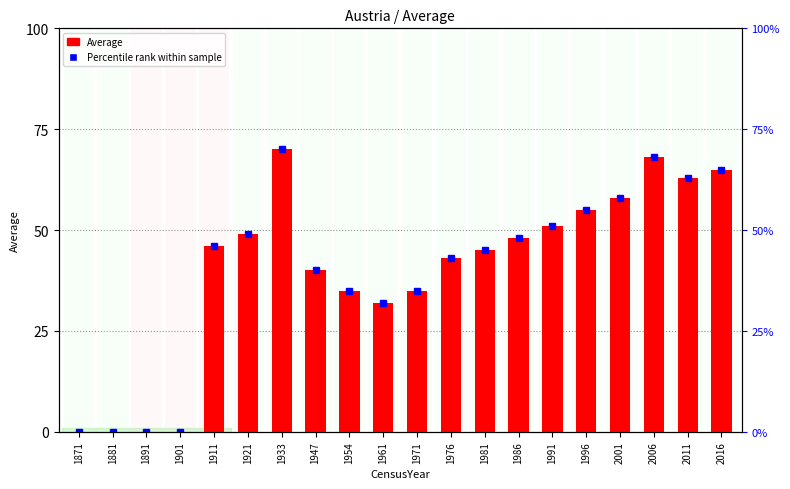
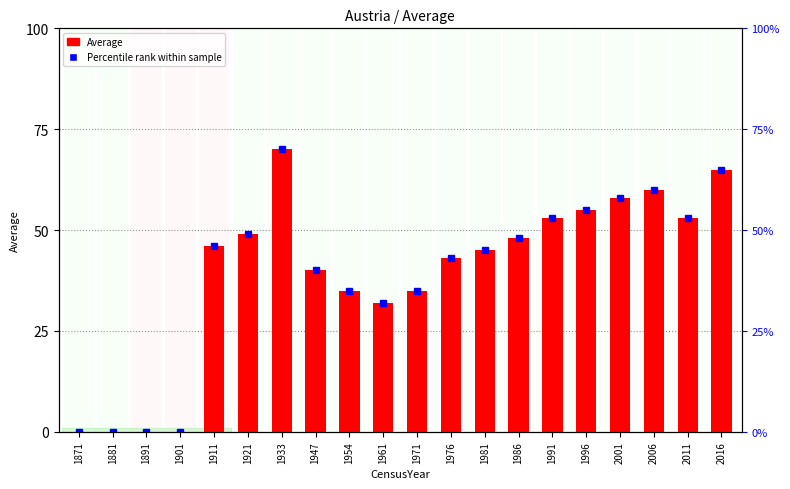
  {
    "Average": {
      "1871": 0,
      "1881": 0,
      "1891": 0,
      "1901": 0,
-     "1991": 51,
-     "2006": 68,
-     "2011": 63
+     "1991": 53,
+     "2006": 60,
+     "2011": 53
    }
  }
